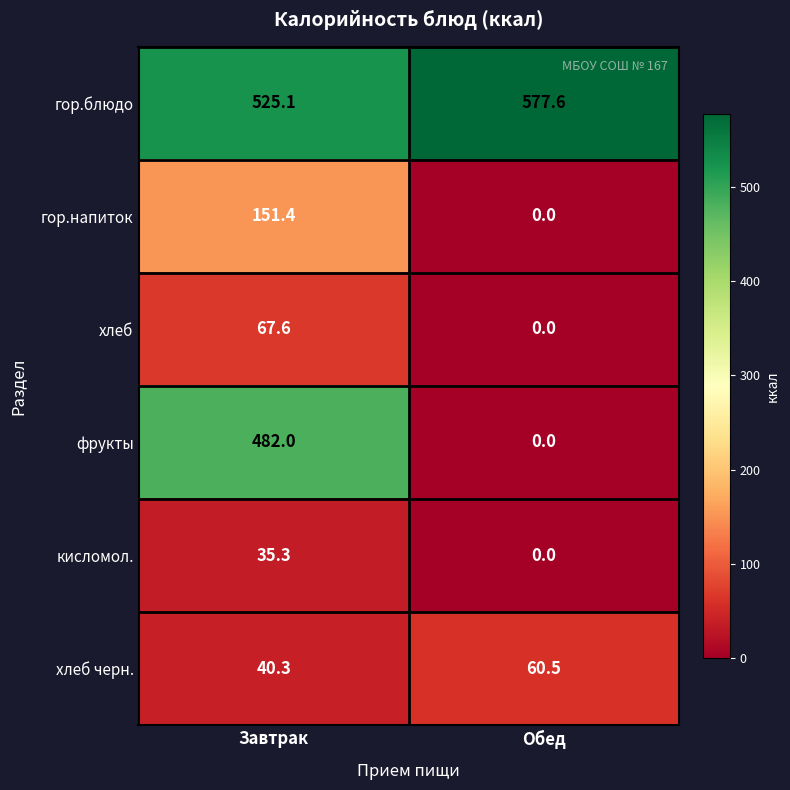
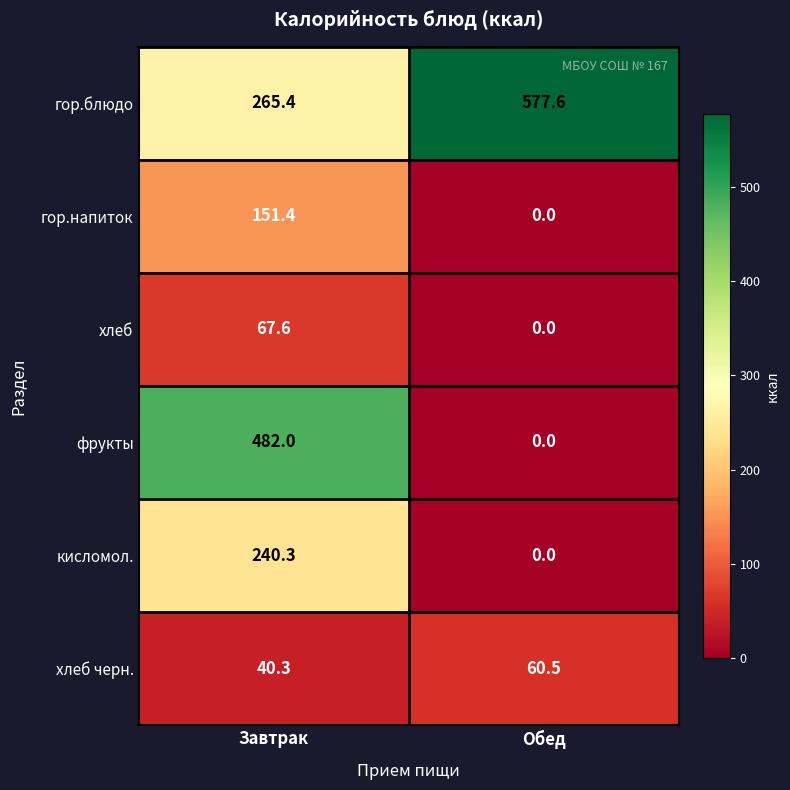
  {
    "гор.блюдо": {
-     "Завтрак": 525.1
+     "Завтрак": 265.4
    },
    "гор.напиток": {
      "Завтрак": 151.4,
      "Обед": 0.0
    },
    "хлеб": {
      "Завтрак": 67.6,
      "Обед": 0.0
    },
    "фрукты": {
      "Завтрак": 482.0,
      "Обед": 0.0
    },
    "кисломол.": {
-     "Завтрак": 35.3,
+     "Завтрак": 240.3,
      "Обед": 0.0
    },
    "хлеб черн.": {
      "Завтрак": 40.3,
      "Обед": 60.5
    }
  }
